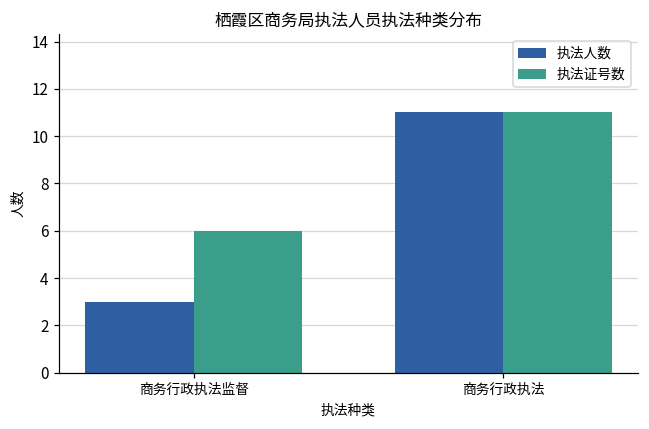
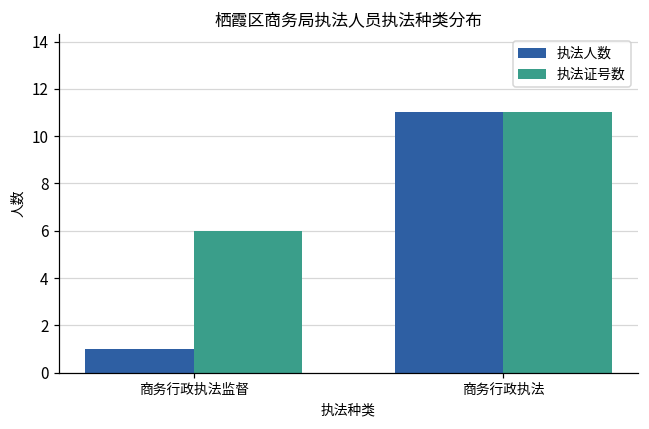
  {
    "执法人数": {
-     "商务行政执法监督": 3,
+     "商务行政执法监督": 1,
      "商务行政执法": 11
    },
    "执法证号数": {
      "商务行政执法监督": 6,
      "商务行政执法": 11
    }
  }
